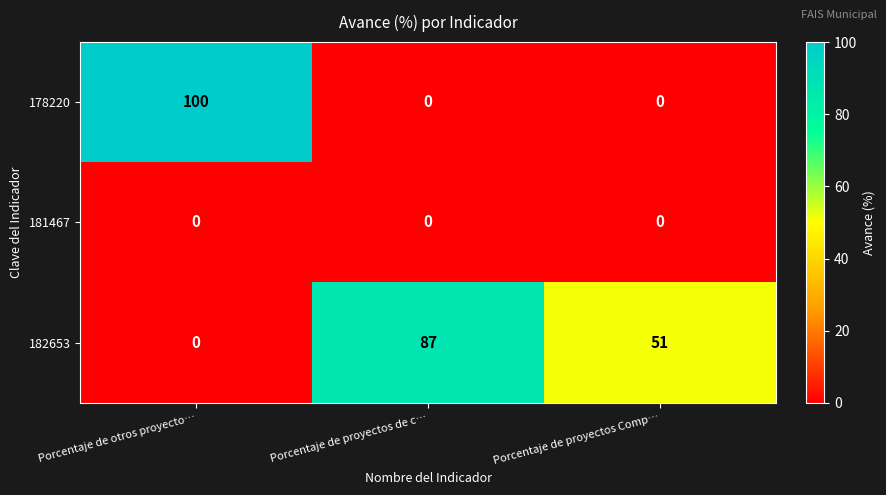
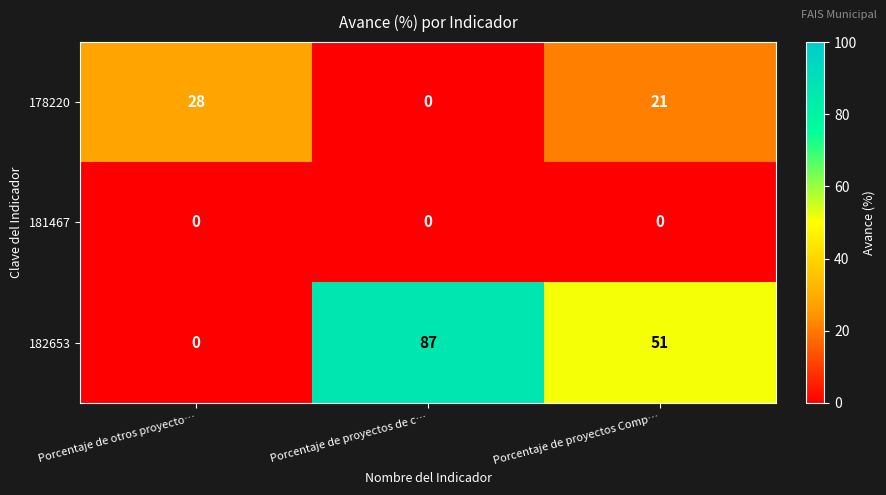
  {
    "178220": {
-     "Porcentaje de otros proyecto…": 100,
+     "Porcentaje de otros proyecto…": 28,
      "Porcentaje de proyectos de c…": 0,
-     "Porcentaje de proyectos Comp…": 0
+     "Porcentaje de proyectos Comp…": 21
    },
    "181467": {
      "Porcentaje de otros proyecto…": 0,
      "Porcentaje de proyectos de c…": 0,
      "Porcentaje de proyectos Comp…": 0
    },
    "182653": {
      "Porcentaje de otros proyecto…": 0,
      "Porcentaje de proyectos de c…": 87,
      "Porcentaje de proyectos Comp…": 51
    }
  }
